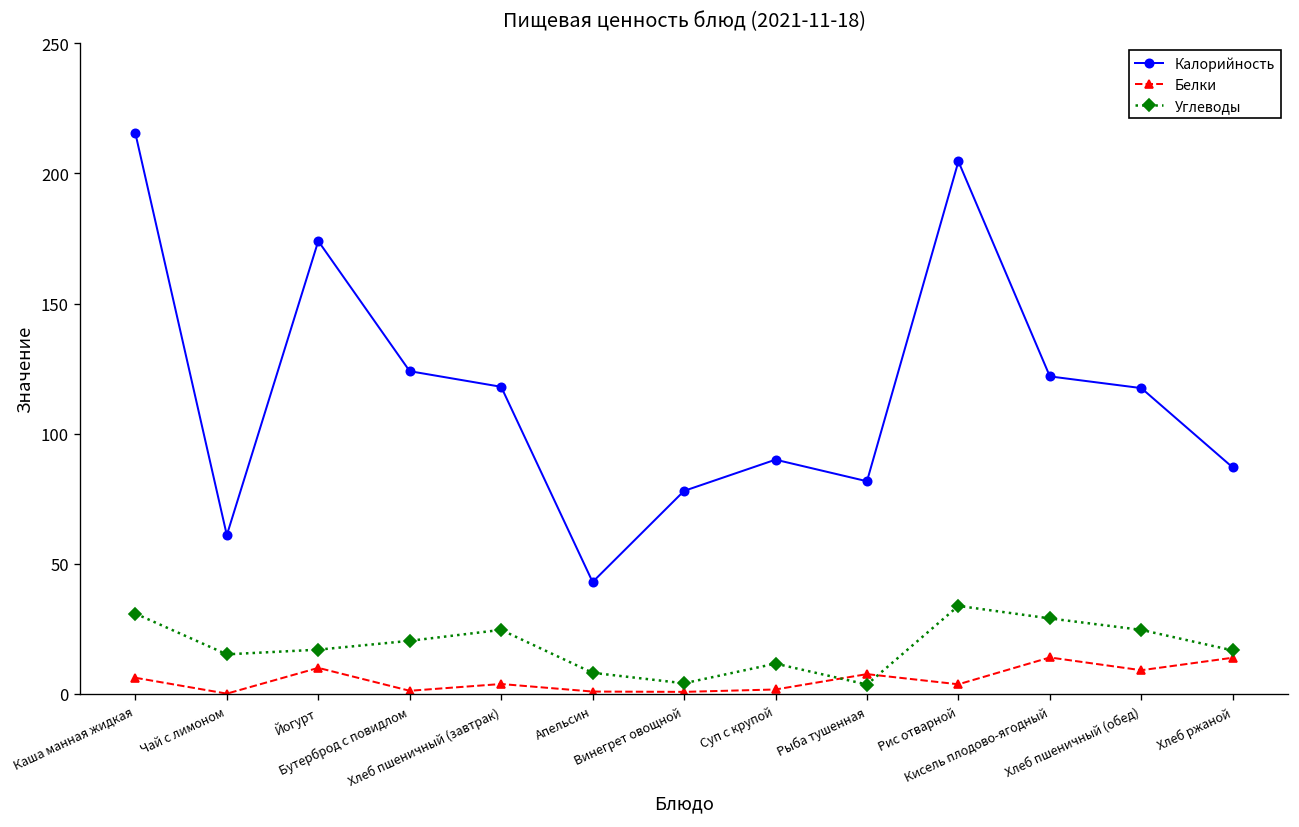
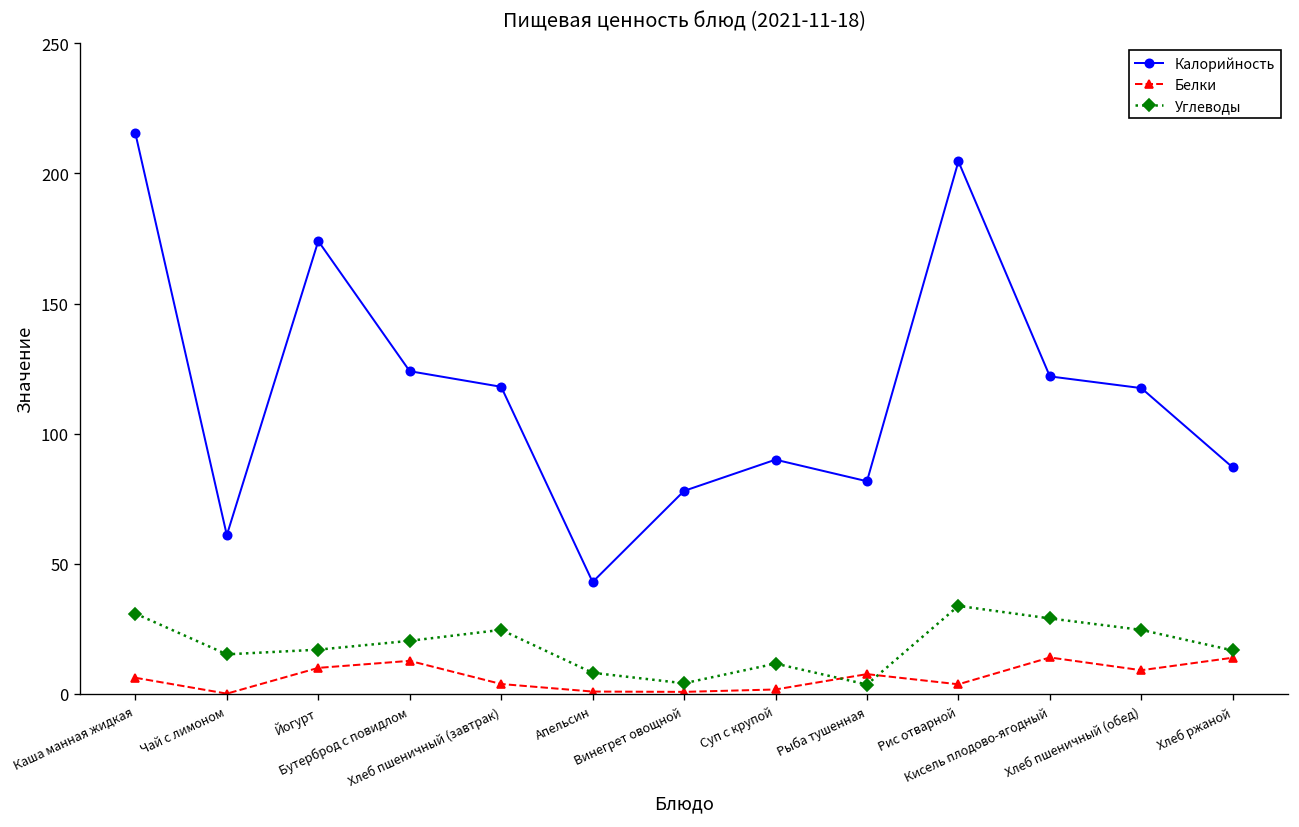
  {
    "Калорийность": {
      "Каша манная жидкая": 215,
      "Чай с лимоном": 61,
      "Йогурт": 174,
      "Бутерброд с повидлом": 124,
      "Хлеб пшеничный (завтрак)": 118,
      "Апельсин": 43,
      "Винегрет овощной": 78,
      "Суп с крупой": 90,
      "Рыба тушенная": 82,
      "Рис отварной": 205,
      "Кисель плодово-ягодный": 122,
      "Хлеб пшеничный (обед)": 118,
      "Хлеб ржаной": 87
    },
    "Белки": {
      "Каша манная жидкая": 6,
      "Чай с лимоном": 0,
      "Йогурт": 10,
-     "Бутерброд с повидлом": 1,
+     "Бутерброд с повидлом": 13,
      "Хлеб пшеничный (завтрак)": 4,
      "Апельсин": 1,
      "Винегрет овощной": 1,
      "Суп с крупой": 2,
      "Рыба тушенная": 8,
      "Рис отварной": 4,
      "Кисель плодово-ягодный": 14,
      "Хлеб пшеничный (обед)": 9,
      "Хлеб ржаной": 14
    },
    "Углеводы": {
      "Каша манная жидкая": 31,
      "Чай с лимоном": 15,
      "Йогурт": 17,
      "Бутерброд с повидлом": 20,
      "Хлеб пшеничный (завтрак)": 25,
      "Апельсин": 8,
      "Винегрет овощной": 4,
      "Суп с крупой": 12,
      "Рыба тушенная": 4,
      "Рис отварной": 34,
      "Кисель плодово-ягодный": 29,
      "Хлеб пшеничный (обед)": 25,
      "Хлеб ржаной": 17
    }
  }
